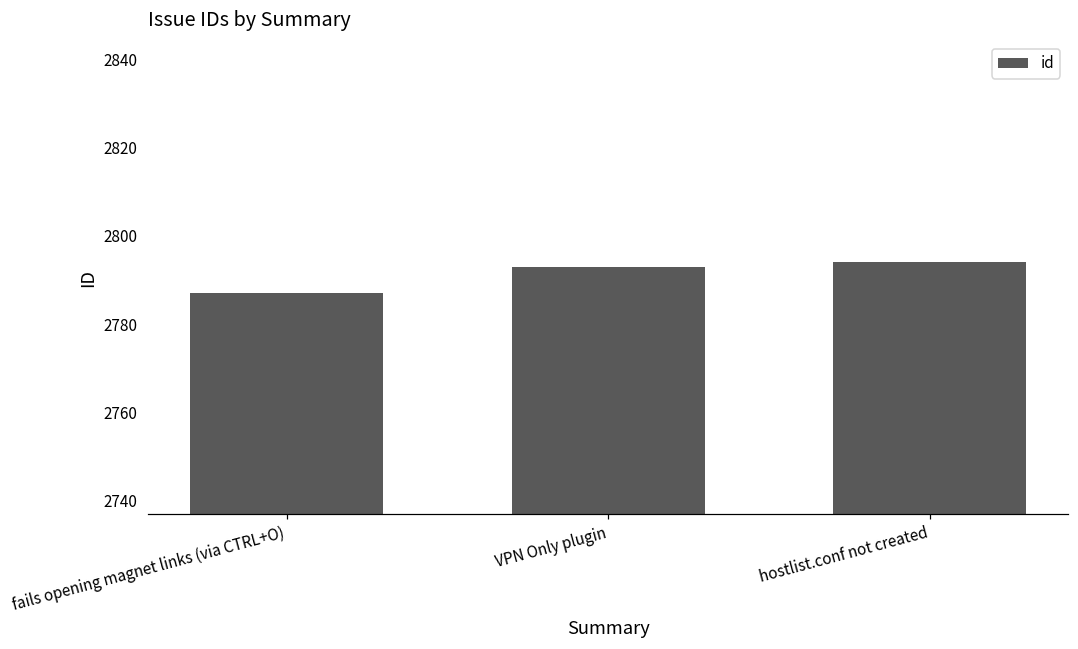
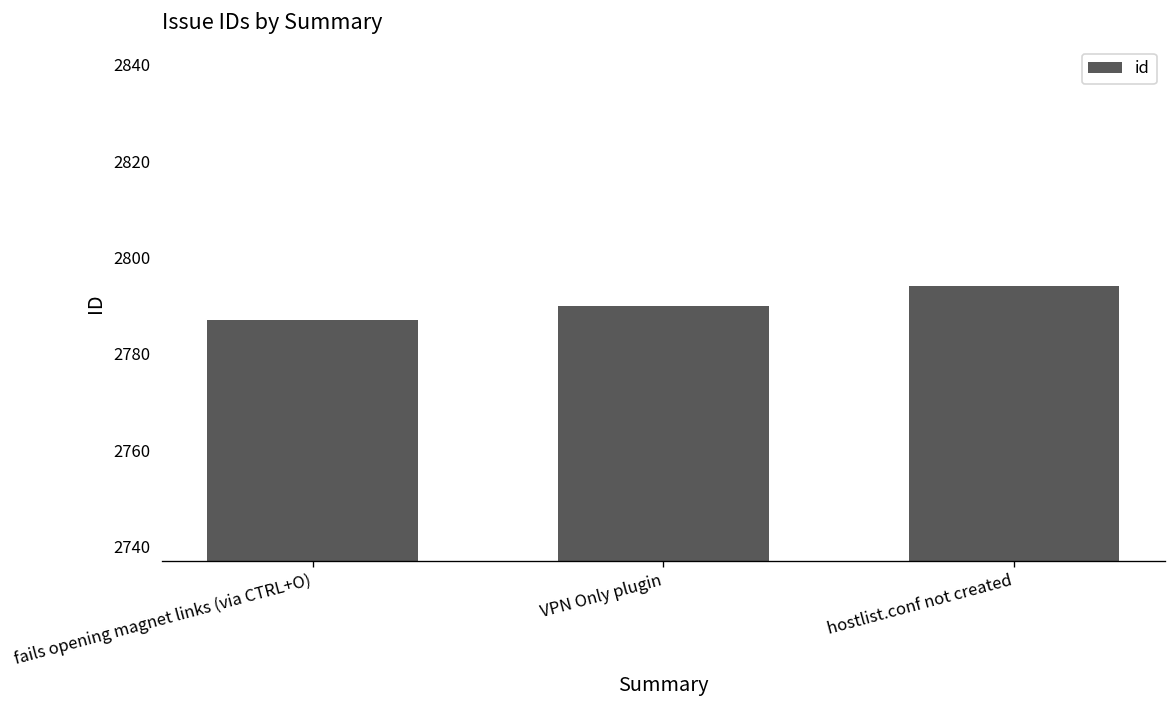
  {
    "fails opening magnet links (via CTRL+O)": 2787,
-   "VPN Only plugin": 2793,
+   "VPN Only plugin": 2790,
    "hostlist.conf not created": 2794
  }
